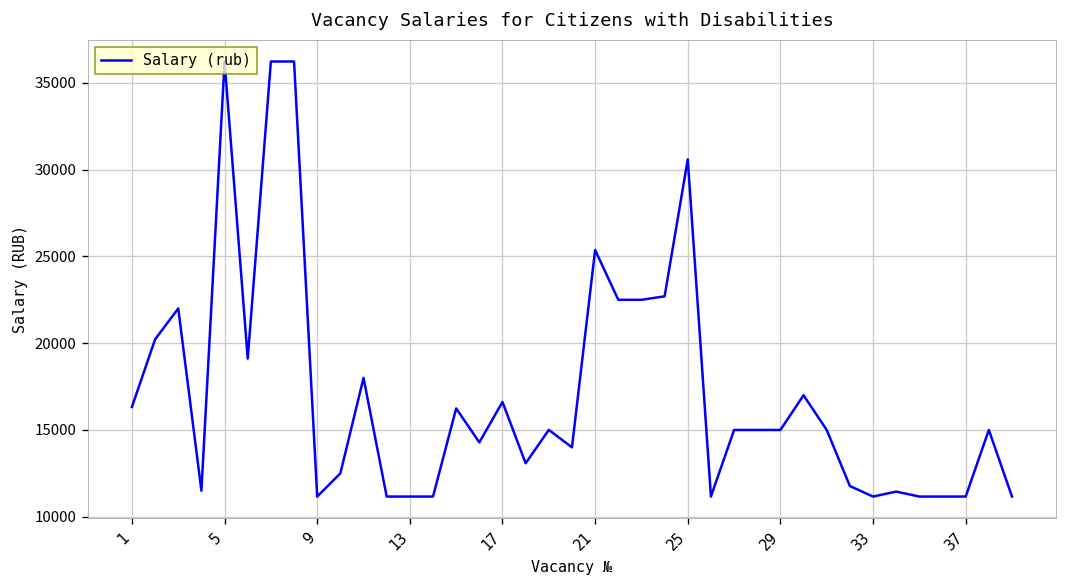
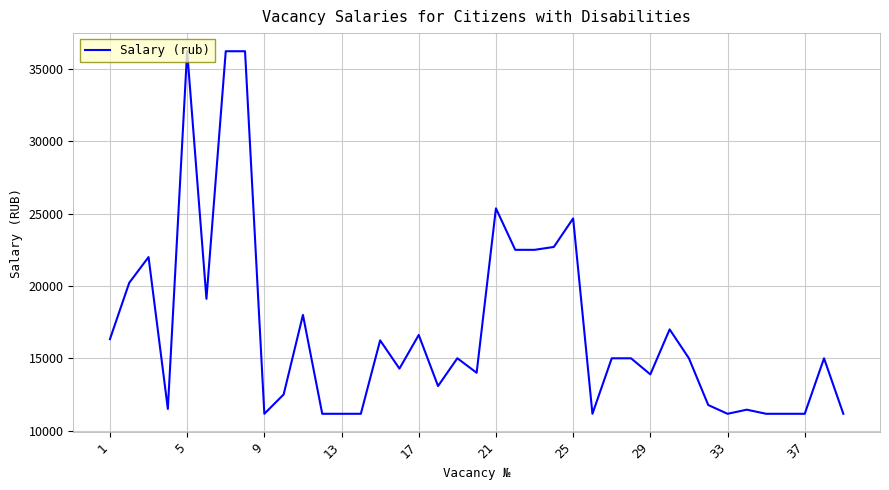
  {
    "1": 16300,
    "9": 11200,
    "13": 11200,
    "17": 16600,
    "21": 25400,
-   "25": 30600,
-   "29": 15000,
+   "25": 24700,
+   "29": 13900,
    "33": 11200,
    "37": 11200
  }
